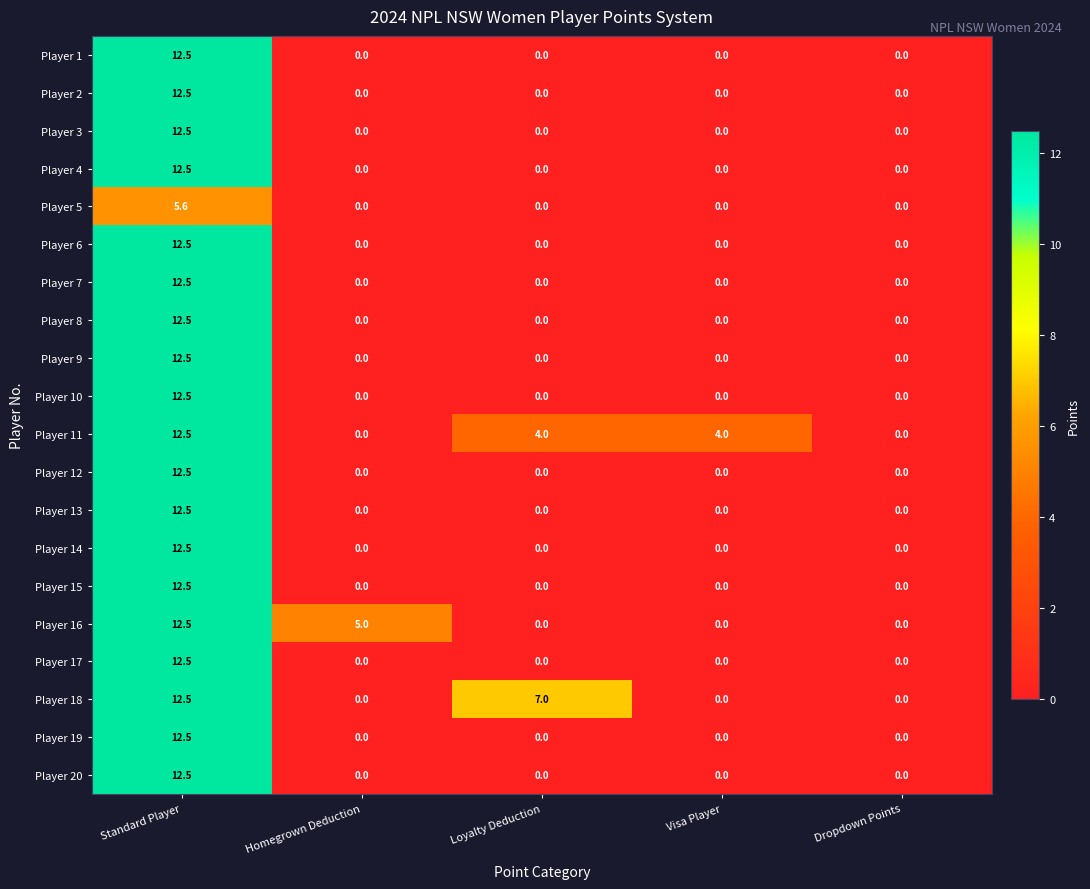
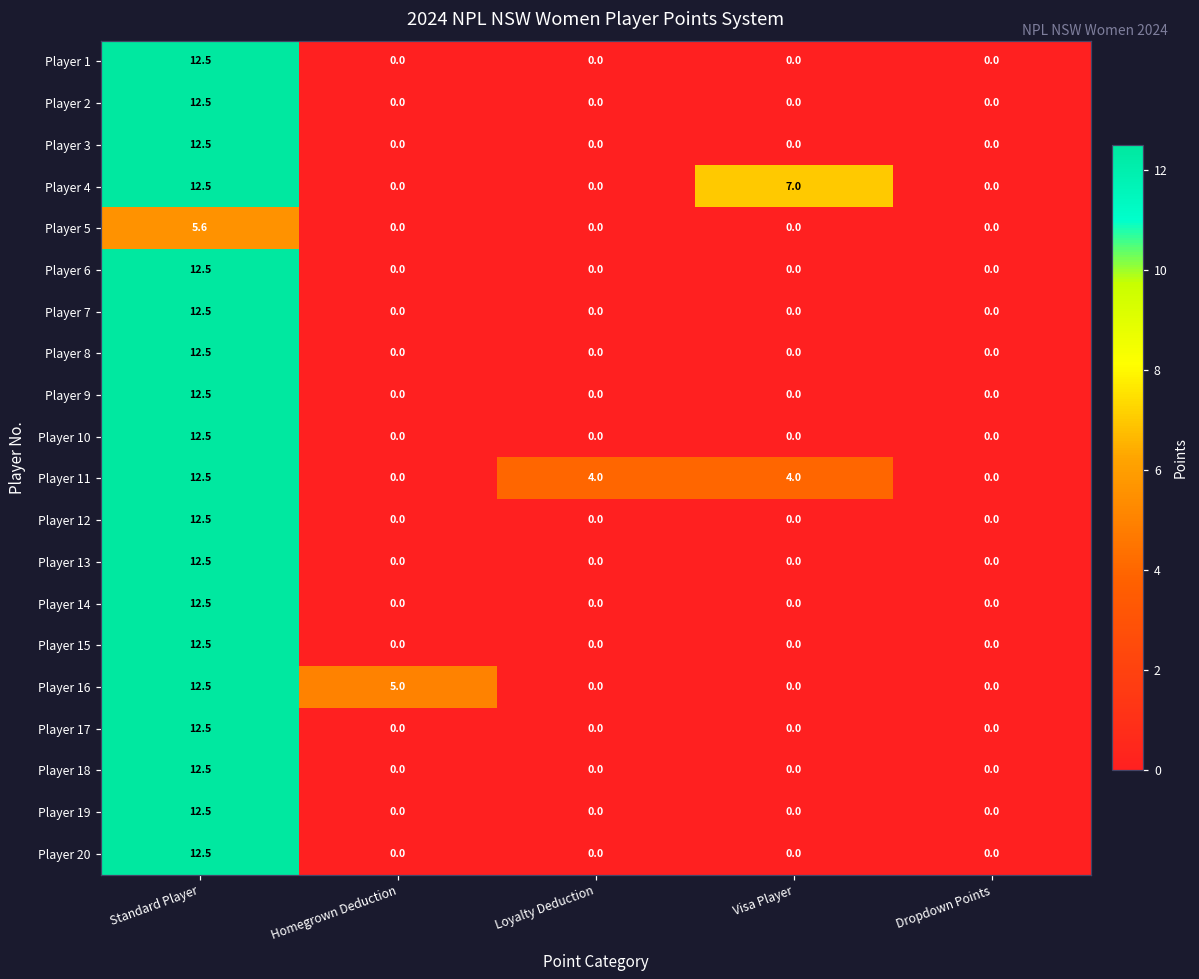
  {
    "Player 1": {
      "Standard Player": 12.5,
      "Homegrown Deduction": 0.0,
      "Loyalty Deduction": 0.0,
      "Visa Player": 0.0,
      "Dropdown Points": 0.0
    },
    "Player 2": {
      "Standard Player": 12.5,
      "Homegrown Deduction": 0.0,
      "Loyalty Deduction": 0.0,
      "Visa Player": 0.0,
      "Dropdown Points": 0.0
    },
    "Player 3": {
      "Standard Player": 12.5,
      "Homegrown Deduction": 0.0,
      "Loyalty Deduction": 0.0,
      "Visa Player": 0.0,
      "Dropdown Points": 0.0
    },
    "Player 4": {
      "Standard Player": 12.5,
      "Homegrown Deduction": 0.0,
      "Loyalty Deduction": 0.0,
-     "Visa Player": 0.0,
+     "Visa Player": 7.0,
      "Dropdown Points": 0.0
    },
    "Player 5": {
      "Standard Player": 5.6,
      "Homegrown Deduction": 0.0,
      "Loyalty Deduction": 0.0,
      "Visa Player": 0.0,
      "Dropdown Points": 0.0
    },
    "Player 6": {
      "Standard Player": 12.5,
      "Homegrown Deduction": 0.0,
      "Loyalty Deduction": 0.0,
      "Visa Player": 0.0,
      "Dropdown Points": 0.0
    },
    "Player 7": {
      "Standard Player": 12.5,
      "Homegrown Deduction": 0.0,
      "Loyalty Deduction": 0.0,
      "Visa Player": 0.0,
      "Dropdown Points": 0.0
    },
    "Player 8": {
      "Standard Player": 12.5,
      "Homegrown Deduction": 0.0,
      "Loyalty Deduction": 0.0,
      "Visa Player": 0.0,
      "Dropdown Points": 0.0
    },
    "Player 9": {
      "Standard Player": 12.5,
      "Homegrown Deduction": 0.0,
      "Loyalty Deduction": 0.0,
      "Visa Player": 0.0,
      "Dropdown Points": 0.0
    },
    "Player 10": {
      "Standard Player": 12.5,
      "Homegrown Deduction": 0.0,
      "Loyalty Deduction": 0.0,
      "Visa Player": 0.0,
      "Dropdown Points": 0.0
    },
    "Player 11": {
      "Standard Player": 12.5,
      "Homegrown Deduction": 0.0,
      "Loyalty Deduction": 4.0,
      "Visa Player": 4.0,
      "Dropdown Points": 0.0
    },
    "Player 12": {
      "Standard Player": 12.5,
      "Homegrown Deduction": 0.0,
      "Loyalty Deduction": 0.0,
      "Visa Player": 0.0,
      "Dropdown Points": 0.0
    },
    "Player 13": {
      "Standard Player": 12.5,
      "Homegrown Deduction": 0.0,
      "Loyalty Deduction": 0.0,
      "Visa Player": 0.0,
      "Dropdown Points": 0.0
    },
    "Player 14": {
      "Standard Player": 12.5,
      "Homegrown Deduction": 0.0,
      "Loyalty Deduction": 0.0,
      "Visa Player": 0.0,
      "Dropdown Points": 0.0
    },
    "Player 15": {
      "Standard Player": 12.5,
      "Homegrown Deduction": 0.0,
      "Loyalty Deduction": 0.0,
      "Visa Player": 0.0,
      "Dropdown Points": 0.0
    },
    "Player 16": {
      "Standard Player": 12.5,
      "Homegrown Deduction": 5.0,
      "Loyalty Deduction": 0.0,
      "Visa Player": 0.0,
      "Dropdown Points": 0.0
    },
    "Player 17": {
      "Standard Player": 12.5,
      "Homegrown Deduction": 0.0,
      "Loyalty Deduction": 0.0,
      "Visa Player": 0.0,
      "Dropdown Points": 0.0
    },
    "Player 18": {
      "Standard Player": 12.5,
      "Homegrown Deduction": 0.0,
-     "Loyalty Deduction": 7.0,
+     "Loyalty Deduction": 0.0,
      "Visa Player": 0.0,
      "Dropdown Points": 0.0
    },
    "Player 19": {
      "Standard Player": 12.5,
      "Homegrown Deduction": 0.0,
      "Loyalty Deduction": 0.0,
      "Visa Player": 0.0,
      "Dropdown Points": 0.0
    },
    "Player 20": {
      "Standard Player": 12.5,
      "Homegrown Deduction": 0.0,
      "Loyalty Deduction": 0.0,
      "Visa Player": 0.0,
      "Dropdown Points": 0.0
    }
  }
